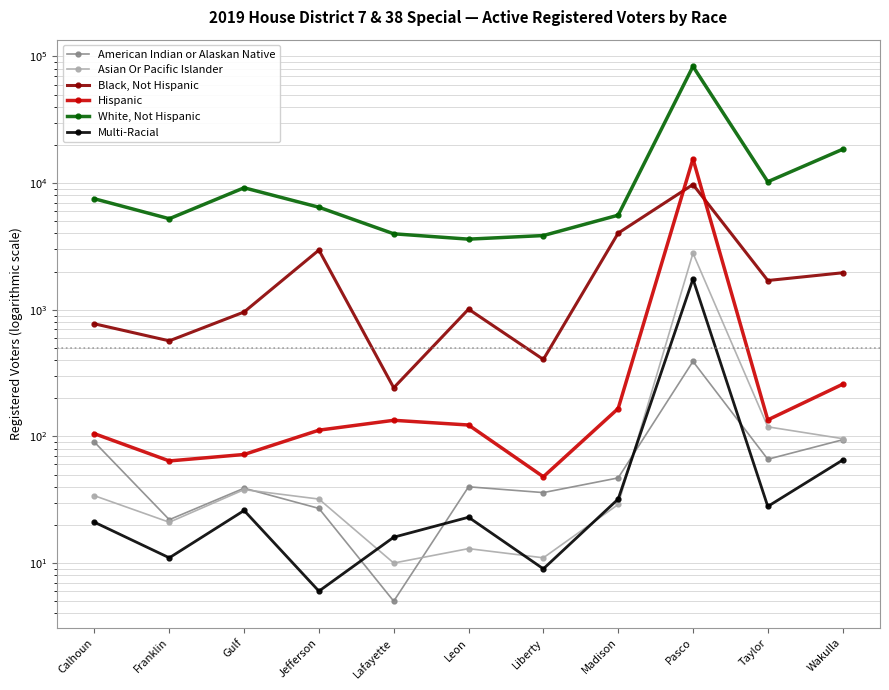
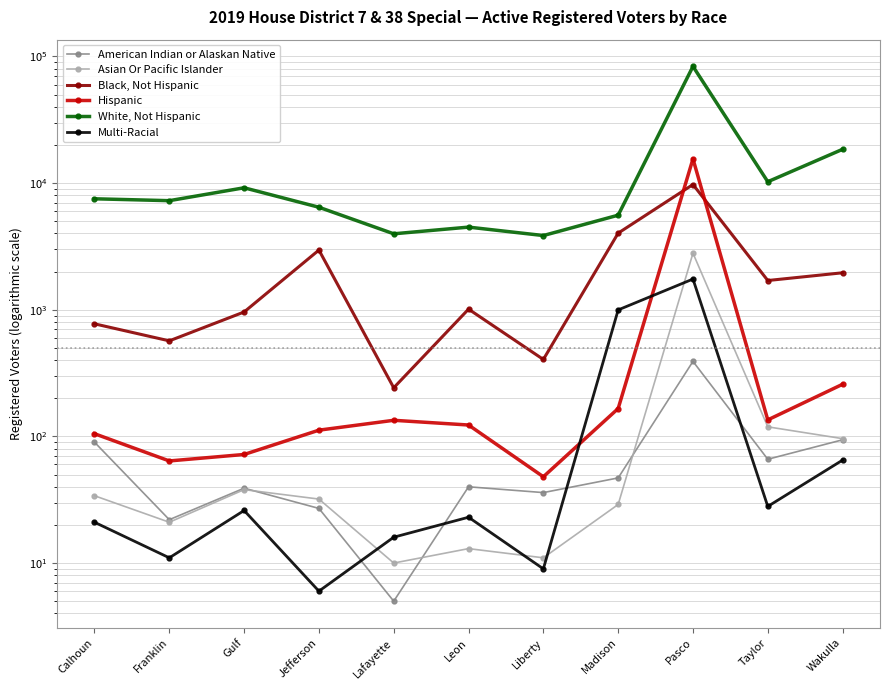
  {
    "Black, Not Hispanic": {
      "Calhoun": 800,
      "Franklin": 600,
      "Gulf": 1000,
      "Jefferson": 3000,
      "Lafayette": 240,
      "Leon": 1000,
      "Liberty": 410,
      "Madison": 4000,
      "Pasco": 10000,
      "Taylor": 1700,
      "Wakulla": 2000
    },
    "Hispanic": {
      "Calhoun": 110,
      "Franklin": 60,
      "Gulf": 70,
      "Jefferson": 110,
      "Lafayette": 130,
      "Leon": 120,
      "Liberty": 48,
      "Madison": 170,
      "Pasco": 16000,
      "Taylor": 140,
      "Wakulla": 260
    },
    "White, Not Hispanic": {
      "Calhoun": 8000,
-     "Franklin": 5200,
+     "Franklin": 7000,
      "Gulf": 9000,
      "Jefferson": 6000,
      "Lafayette": 4000,
-     "Leon": 3600,
+     "Leon": 4500,
      "Liberty": 3900,
      "Madison": 6000,
      "Pasco": 80000,
      "Taylor": 10000,
      "Wakulla": 18000
    },
    "Multi-Racial": {
      "Calhoun": 21,
      "Franklin": 11,
      "Gulf": 26,
      "Jefferson": 6,
      "Lafayette": 16,
      "Leon": 23,
      "Liberty": 9,
-     "Madison": 32,
+     "Madison": 1000,
      "Pasco": 1700,
      "Taylor": 28,
      "Wakulla": 70
    }
  }
